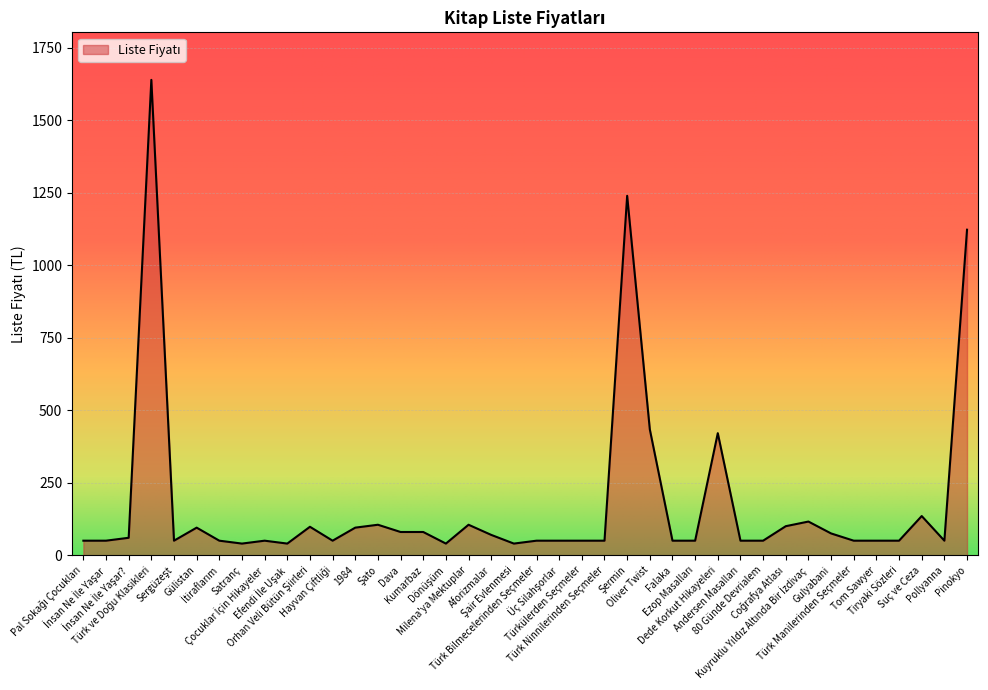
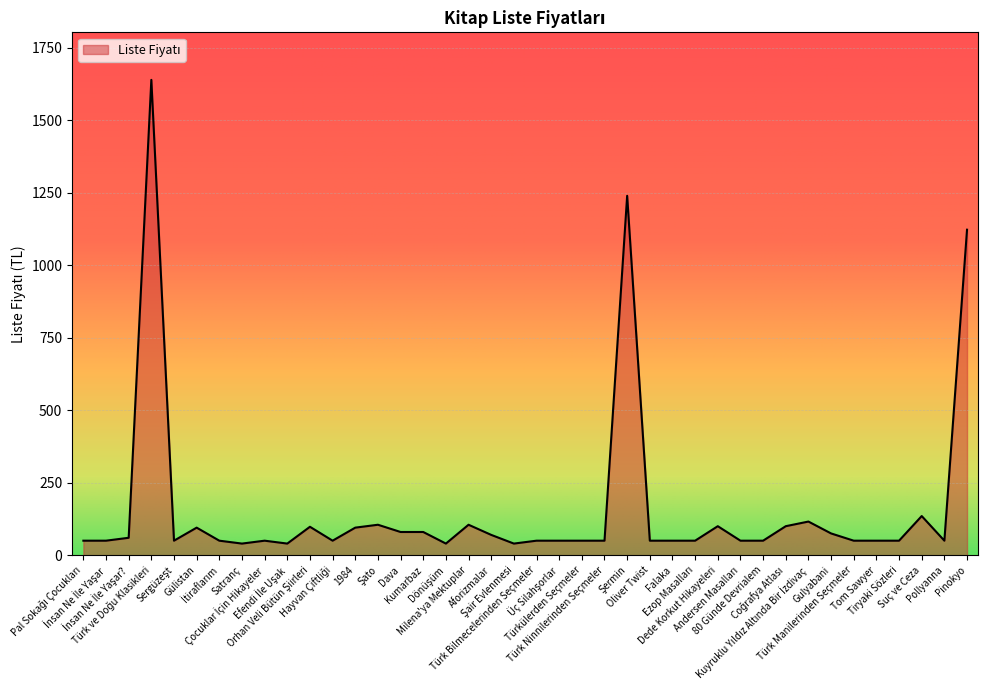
  {
    "Pal Sokağı Çocukları": 50,
    "İnsan Ne İle Yaşar": 50,
    "İnsan Ne İle Yaşar?": 60,
    "Türk ve Doğu Klasikleri": 1640,
    "Sergüzeşt": 50,
    "Gülistan": 100,
    "İtiraflarım": 50,
    "Satranç": 40,
    "Çocuklar İçin Hikayeler": 50,
    "Efendi İle Uşak": 40,
    "Orhan Veli Bütün Şiirleri": 100,
    "Hayvan Çiftliği": 50,
    "1984": 100,
    "Şato": 110,
    "Dava": 80,
    "Kumarbaz": 80,
    "Dönüşüm": 40,
    "Milena'ya Mektuplar": 110,
    "Aforizmalar": 70,
    "Şair Evlenmesi": 40,
    "Türk Bilmecelerinden Seçmeler": 50,
    "Üç Silahşorlar": 50,
    "Türkülerden Seçmeler": 50,
    "Türk Ninnilerinden Seçmeler": 50,
    "Şermin": 1240,
-   "Oliver Twist": 430,
+   "Oliver Twist": 50,
    "Falaka": 50,
    "Ezop Masalları": 50,
-   "Dede Korkut Hikayeleri": 420,
+   "Dede Korkut Hikayeleri": 100,
    "Andersen Masalları": 50,
    "80 Günde Devrialem": 50,
    "Coğrafya Atlası": 100,
    "Kuyruklu Yıldız Altında Bir İzdivaç": 120,
    "Gulyabani": 80,
    "Türk Manilerinden Seçmeler": 50,
    "Tom Sawyer": 50,
    "Tiryaki Sözleri": 50,
    "Suç ve Ceza": 140,
    "Pollyanna": 50,
    "Pinokyo": 1120
  }
